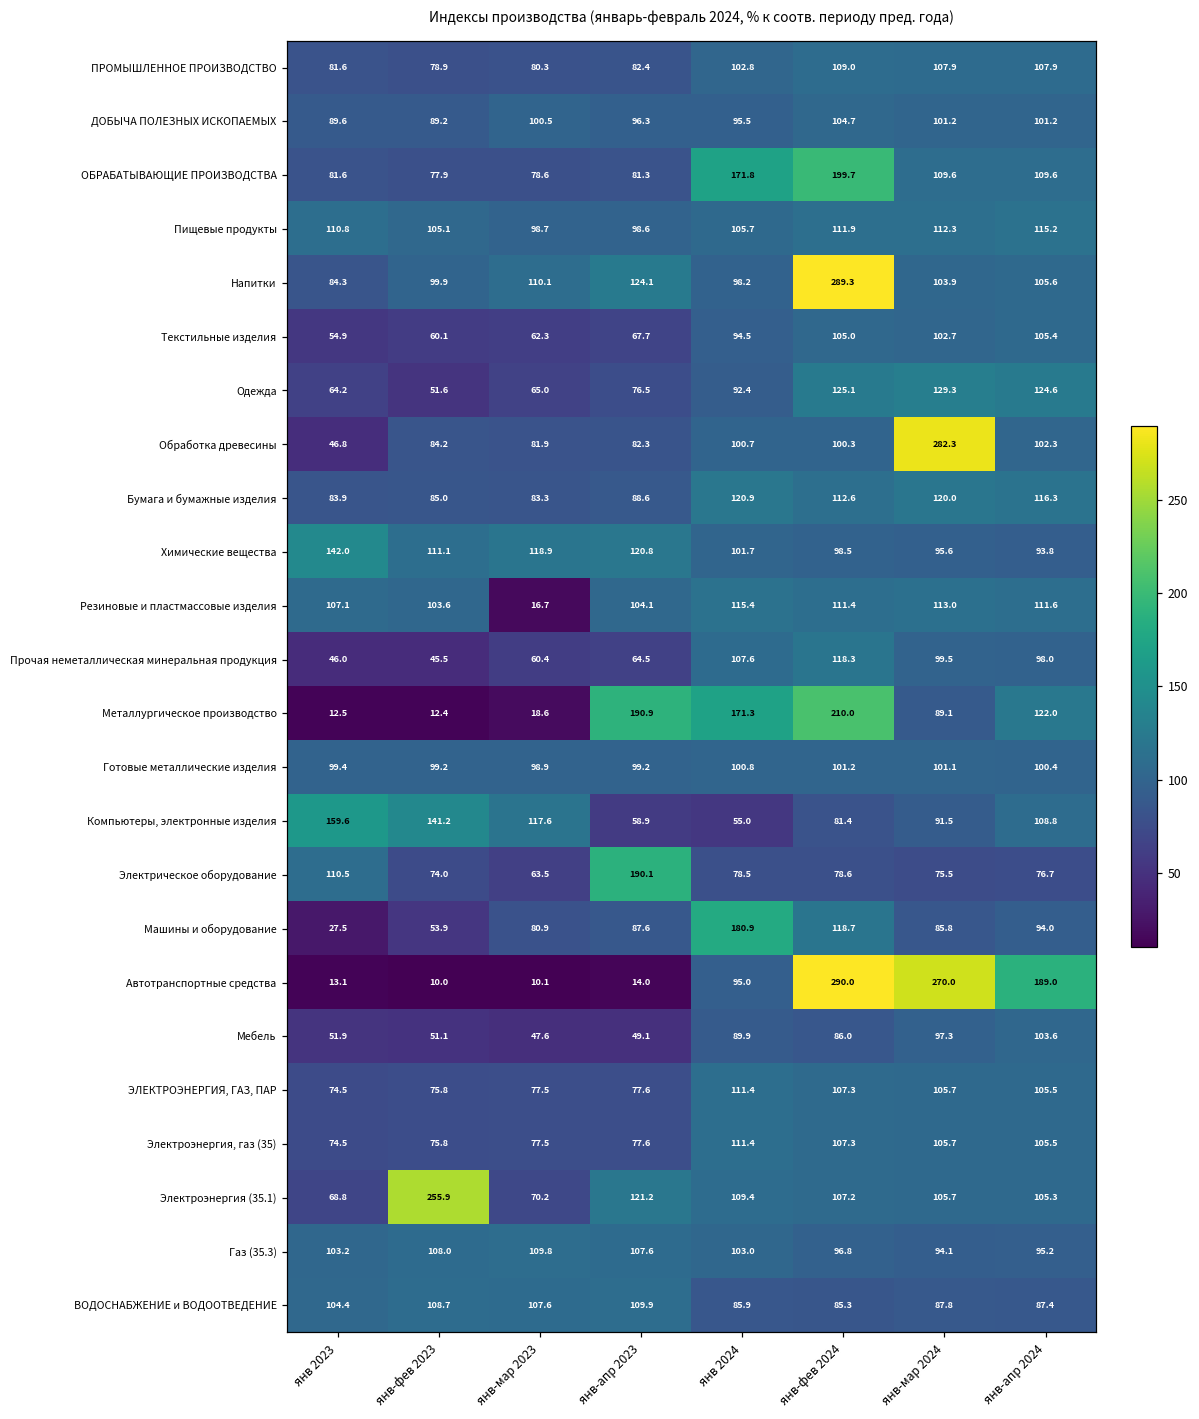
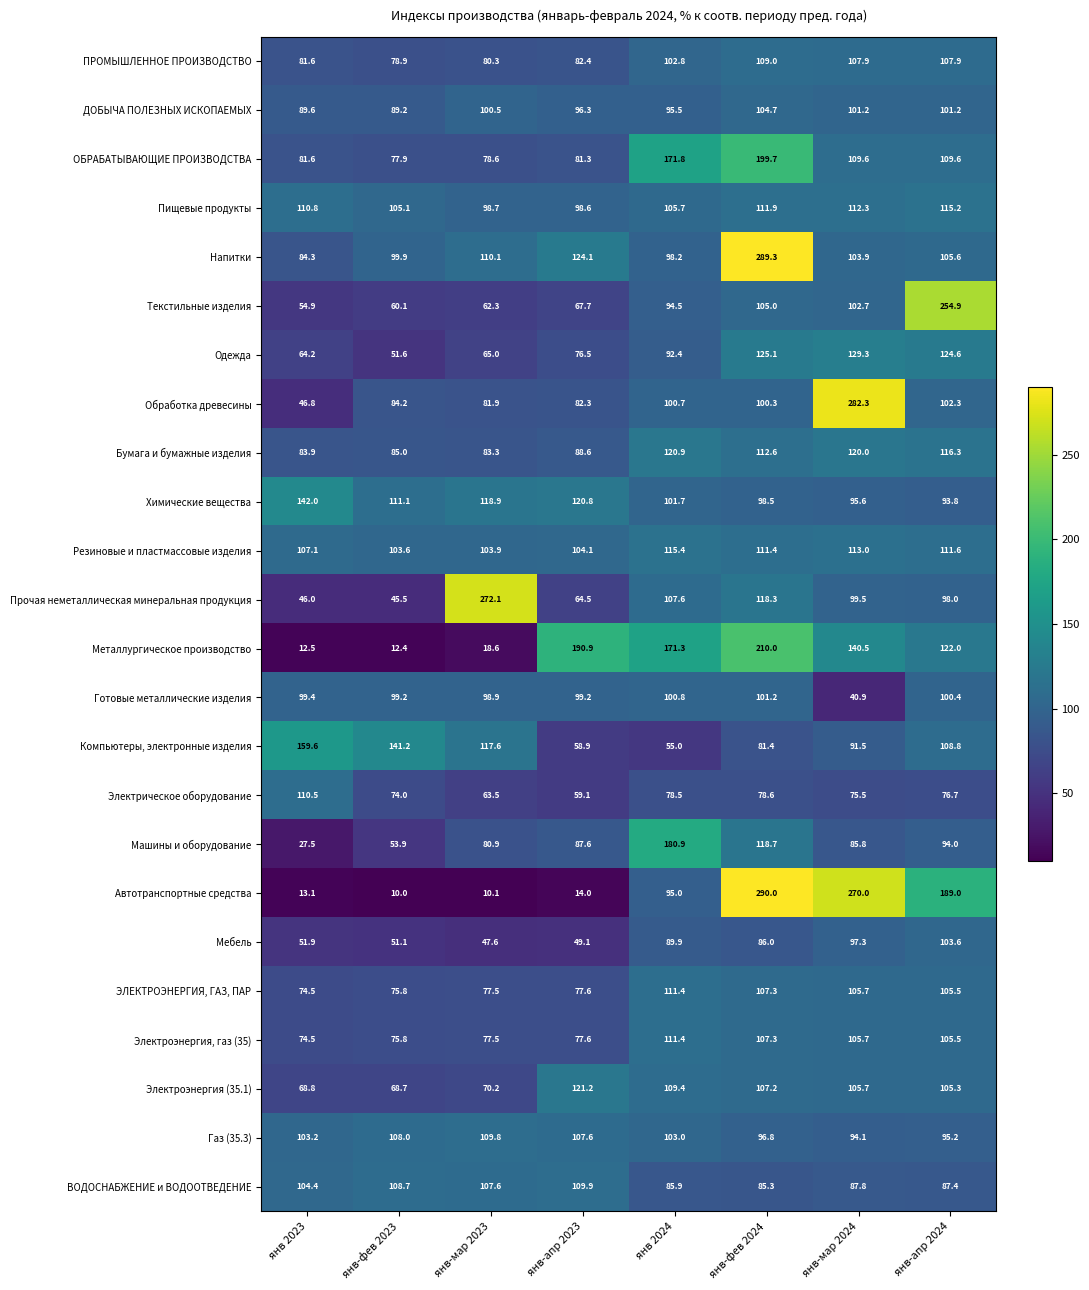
  {
    "ПРОМЫШЛЕННОЕ ПРОИЗВОДСТВО": {
      "янв 2023": 81.6,
      "янв-фев 2023": 78.9,
      "янв-мар 2023": 80.3,
      "янв-апр 2023": 82.4,
      "янв 2024": 102.8,
      "янв-фев 2024": 109.0,
      "янв-мар 2024": 107.9,
      "янв-апр 2024": 107.9
    },
    "ДОБЫЧА ПОЛЕЗНЫХ ИСКОПАЕМЫХ": {
      "янв 2023": 89.6,
      "янв-фев 2023": 89.2,
      "янв-мар 2023": 100.5,
      "янв-апр 2023": 96.3,
      "янв 2024": 95.5,
      "янв-фев 2024": 104.7,
      "янв-мар 2024": 101.2,
      "янв-апр 2024": 101.2
    },
    "ОБРАБАТЫВАЮЩИЕ ПРОИЗВОДСТВА": {
      "янв 2023": 81.6,
      "янв-фев 2023": 77.9,
      "янв-мар 2023": 78.6,
      "янв-апр 2023": 81.3,
      "янв 2024": 171.8,
      "янв-фев 2024": 199.7,
      "янв-мар 2024": 109.6,
      "янв-апр 2024": 109.6
    },
    "Пищевые продукты": {
      "янв 2023": 110.8,
      "янв-фев 2023": 105.1,
      "янв-мар 2023": 98.7,
      "янв-апр 2023": 98.6,
      "янв 2024": 105.7,
      "янв-фев 2024": 111.9,
      "янв-мар 2024": 112.3,
      "янв-апр 2024": 115.2
    },
    "Напитки": {
      "янв 2023": 84.3,
      "янв-фев 2023": 99.9,
      "янв-мар 2023": 110.1,
      "янв-апр 2023": 124.1,
      "янв 2024": 98.2,
      "янв-фев 2024": 289.3,
      "янв-мар 2024": 103.9,
      "янв-апр 2024": 105.6
    },
    "Текстильные изделия": {
      "янв 2023": 54.9,
      "янв-фев 2023": 60.1,
      "янв-мар 2023": 62.3,
      "янв-апр 2023": 67.7,
      "янв 2024": 94.5,
      "янв-фев 2024": 105.0,
      "янв-мар 2024": 102.7,
-     "янв-апр 2024": 105.4
+     "янв-апр 2024": 254.9
    },
    "Одежда": {
      "янв 2023": 64.2,
      "янв-фев 2023": 51.6,
      "янв-мар 2023": 65.0,
      "янв-апр 2023": 76.5,
      "янв 2024": 92.4,
      "янв-фев 2024": 125.1,
      "янв-мар 2024": 129.3,
      "янв-апр 2024": 124.6
    },
    "Обработка древесины": {
      "янв 2023": 46.8,
      "янв-фев 2023": 84.2,
      "янв-мар 2023": 81.9,
      "янв-апр 2023": 82.3,
      "янв 2024": 100.7,
      "янв-фев 2024": 100.3,
      "янв-мар 2024": 282.3,
      "янв-апр 2024": 102.3
    },
    "Бумага и бумажные изделия": {
      "янв 2023": 83.9,
      "янв-фев 2023": 85.0,
      "янв-мар 2023": 83.3,
      "янв-апр 2023": 88.6,
      "янв 2024": 120.9,
      "янв-фев 2024": 112.6,
      "янв-мар 2024": 120.0,
      "янв-апр 2024": 116.3
    },
    "Химические вещества": {
      "янв 2023": 142.0,
      "янв-фев 2023": 111.1,
      "янв-мар 2023": 118.9,
      "янв-апр 2023": 120.8,
      "янв 2024": 101.7,
      "янв-фев 2024": 98.5,
      "янв-мар 2024": 95.6,
      "янв-апр 2024": 93.8
    },
    "Резиновые и пластмассовые изделия": {
      "янв 2023": 107.1,
      "янв-фев 2023": 103.6,
-     "янв-мар 2023": 16.7,
+     "янв-мар 2023": 103.9,
      "янв-апр 2023": 104.1,
      "янв 2024": 115.4,
      "янв-фев 2024": 111.4,
      "янв-мар 2024": 113.0,
      "янв-апр 2024": 111.6
    },
    "Прочая неметаллическая минеральная продукция": {
      "янв 2023": 46.0,
      "янв-фев 2023": 45.5,
-     "янв-мар 2023": 60.4,
+     "янв-мар 2023": 272.1,
      "янв-апр 2023": 64.5,
      "янв 2024": 107.6,
      "янв-фев 2024": 118.3,
      "янв-мар 2024": 99.5,
      "янв-апр 2024": 98.0
    },
    "Металлургическое производство": {
      "янв 2023": 12.5,
      "янв-фев 2023": 12.4,
      "янв-мар 2023": 18.6,
      "янв-апр 2023": 190.9,
      "янв 2024": 171.3,
      "янв-фев 2024": 210.0,
-     "янв-мар 2024": 89.1,
+     "янв-мар 2024": 140.5,
      "янв-апр 2024": 122.0
    },
    "Готовые металлические изделия": {
      "янв 2023": 99.4,
      "янв-фев 2023": 99.2,
      "янв-мар 2023": 98.9,
      "янв-апр 2023": 99.2,
      "янв 2024": 100.8,
      "янв-фев 2024": 101.2,
-     "янв-мар 2024": 101.1,
+     "янв-мар 2024": 40.9,
      "янв-апр 2024": 100.4
    },
    "Компьютеры, электронные изделия": {
      "янв 2023": 159.6,
      "янв-фев 2023": 141.2,
      "янв-мар 2023": 117.6,
      "янв-апр 2023": 58.9,
      "янв 2024": 55.0,
      "янв-фев 2024": 81.4,
      "янв-мар 2024": 91.5,
      "янв-апр 2024": 108.8
    },
    "Электрическое оборудование": {
      "янв 2023": 110.5,
      "янв-фев 2023": 74.0,
      "янв-мар 2023": 63.5,
-     "янв-апр 2023": 190.1,
+     "янв-апр 2023": 59.1,
      "янв 2024": 78.5,
      "янв-фев 2024": 78.6,
      "янв-мар 2024": 75.5,
      "янв-апр 2024": 76.7
    },
    "Машины и оборудование": {
      "янв 2023": 27.5,
      "янв-фев 2023": 53.9,
      "янв-мар 2023": 80.9,
      "янв-апр 2023": 87.6,
      "янв 2024": 180.9,
      "янв-фев 2024": 118.7,
      "янв-мар 2024": 85.8,
      "янв-апр 2024": 94.0
    },
    "Автотранспортные средства": {
      "янв 2023": 13.1,
      "янв-фев 2023": 10.0,
      "янв-мар 2023": 10.1,
      "янв-апр 2023": 14.0,
      "янв 2024": 95.0,
      "янв-фев 2024": 290.0,
      "янв-мар 2024": 270.0,
      "янв-апр 2024": 189.0
    },
    "Мебель": {
      "янв 2023": 51.9,
      "янв-фев 2023": 51.1,
      "янв-мар 2023": 47.6,
      "янв-апр 2023": 49.1,
      "янв 2024": 89.9,
      "янв-фев 2024": 86.0,
      "янв-мар 2024": 97.3,
      "янв-апр 2024": 103.6
    },
    "ЭЛЕКТРОЭНЕРГИЯ, ГАЗ, ПАР": {
      "янв 2023": 74.5,
      "янв-фев 2023": 75.8,
      "янв-мар 2023": 77.5,
      "янв-апр 2023": 77.6,
      "янв 2024": 111.4,
      "янв-фев 2024": 107.3,
      "янв-мар 2024": 105.7,
      "янв-апр 2024": 105.5
    },
    "Электроэнергия, газ (35)": {
      "янв 2023": 74.5,
      "янв-фев 2023": 75.8,
      "янв-мар 2023": 77.5,
      "янв-апр 2023": 77.6,
      "янв 2024": 111.4,
      "янв-фев 2024": 107.3,
      "янв-мар 2024": 105.7,
      "янв-апр 2024": 105.5
    },
    "Электроэнергия (35.1)": {
      "янв 2023": 68.8,
-     "янв-фев 2023": 255.9,
+     "янв-фев 2023": 68.7,
      "янв-мар 2023": 70.2,
      "янв-апр 2023": 121.2,
      "янв 2024": 109.4,
      "янв-фев 2024": 107.2,
      "янв-мар 2024": 105.7,
      "янв-апр 2024": 105.3
    },
    "Газ (35.3)": {
      "янв 2023": 103.2,
      "янв-фев 2023": 108.0,
      "янв-мар 2023": 109.8,
      "янв-апр 2023": 107.6,
      "янв 2024": 103.0,
      "янв-фев 2024": 96.8,
      "янв-мар 2024": 94.1,
      "янв-апр 2024": 95.2
    },
    "ВОДОСНАБЖЕНИЕ и ВОДООТВЕДЕНИЕ": {
      "янв 2023": 104.4,
      "янв-фев 2023": 108.7,
      "янв-мар 2023": 107.6,
      "янв-апр 2023": 109.9,
      "янв 2024": 85.9,
      "янв-фев 2024": 85.3,
      "янв-мар 2024": 87.8,
      "янв-апр 2024": 87.4
    }
  }
